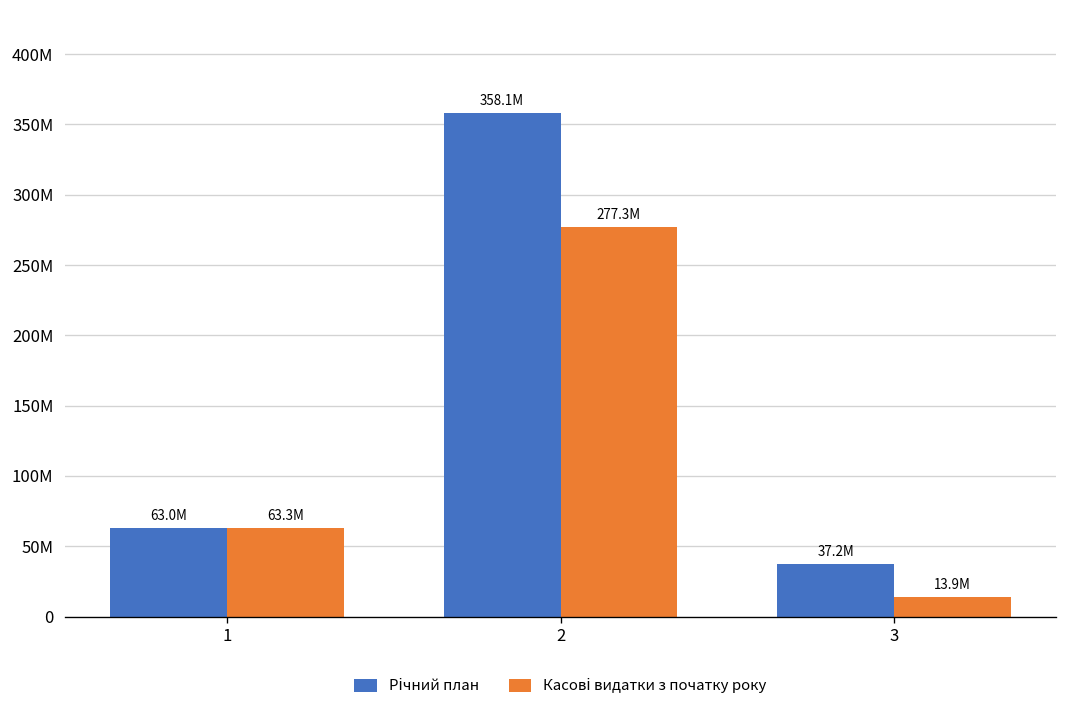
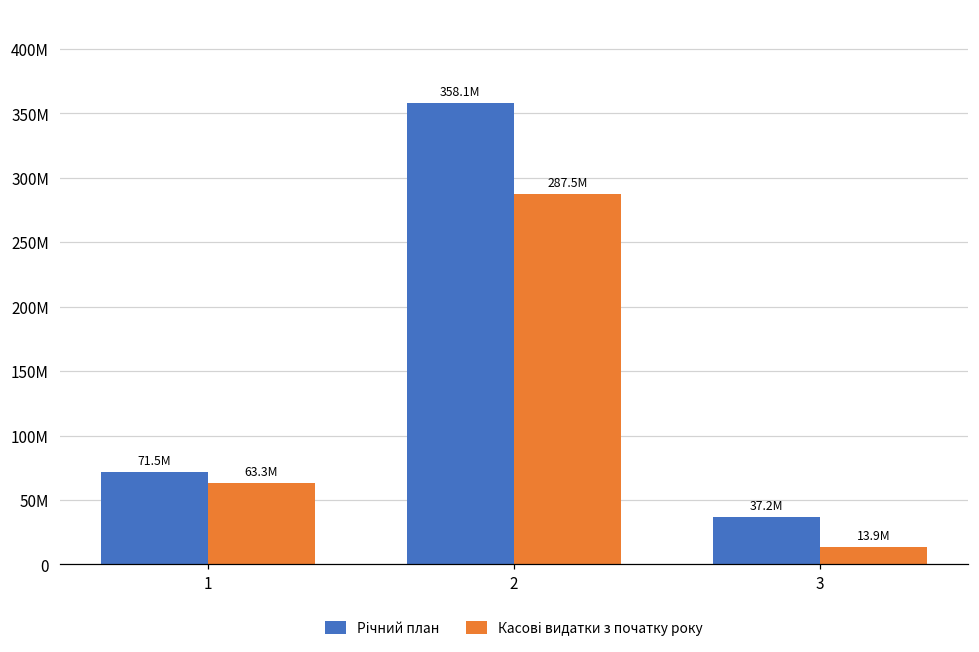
  {
    "Річний план": {
-     "1": "63.0M",
+     "1": "71.5M",
      "2": "358.1M",
      "3": "37.2M"
    },
    "Касові видатки з початку року": {
      "1": "63.3M",
-     "2": "277.3M",
+     "2": "287.5M",
      "3": "13.9M"
    }
  }
